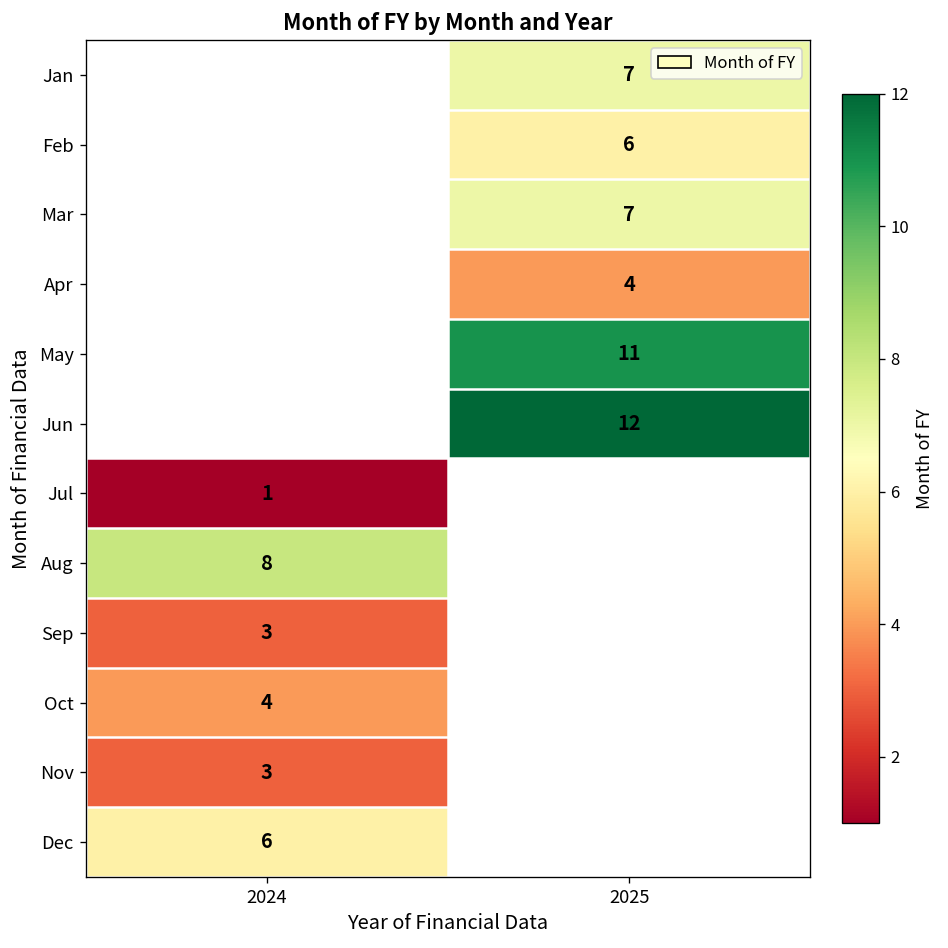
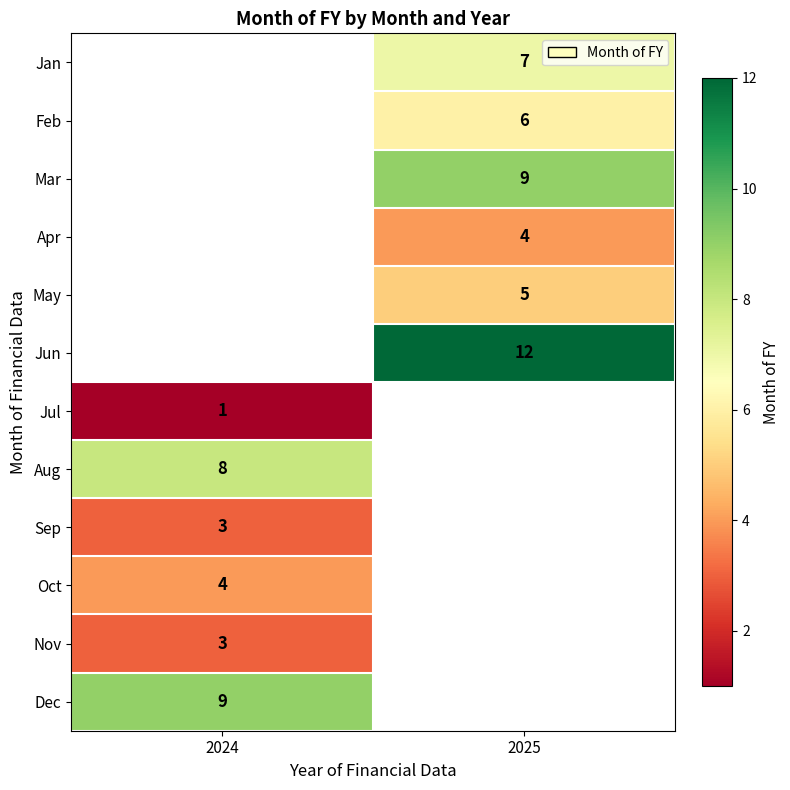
  {
    "Jan": {
      "2025": 7
    },
    "Feb": {
      "2025": 6
    },
    "Mar": {
-     "2025": 7
+     "2025": 9
    },
    "Apr": {
      "2025": 4
    },
    "May": {
-     "2025": 11
+     "2025": 5
    },
    "Jun": {
      "2025": 12
    },
    "Jul": {
      "2024": 1
    },
    "Aug": {
      "2024": 8
    },
    "Sep": {
      "2024": 3
    },
    "Oct": {
      "2024": 4
    },
    "Nov": {
      "2024": 3
    },
    "Dec": {
-     "2024": 6
+     "2024": 9
    }
  }
